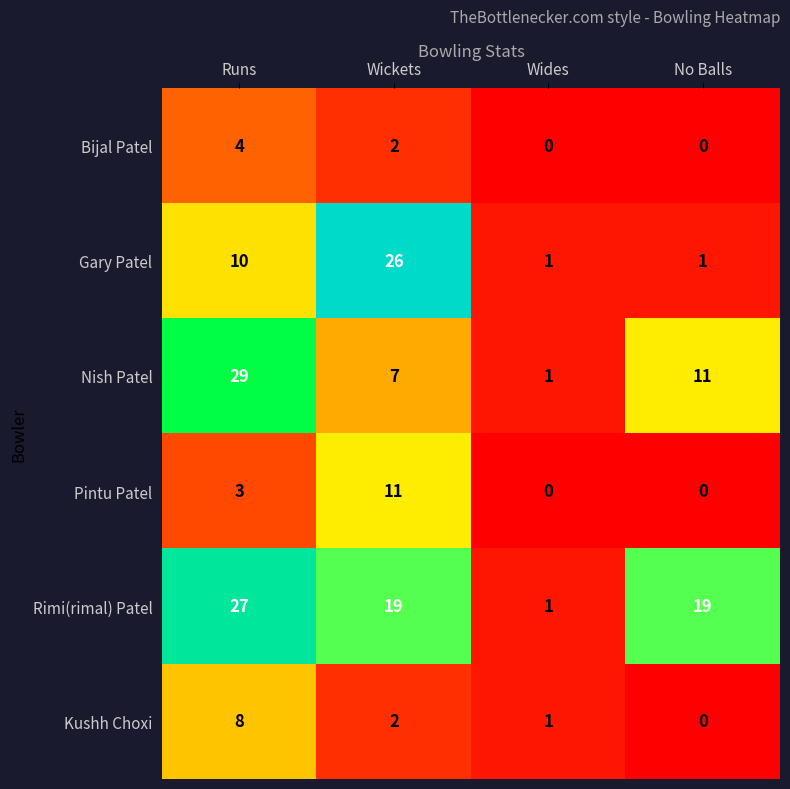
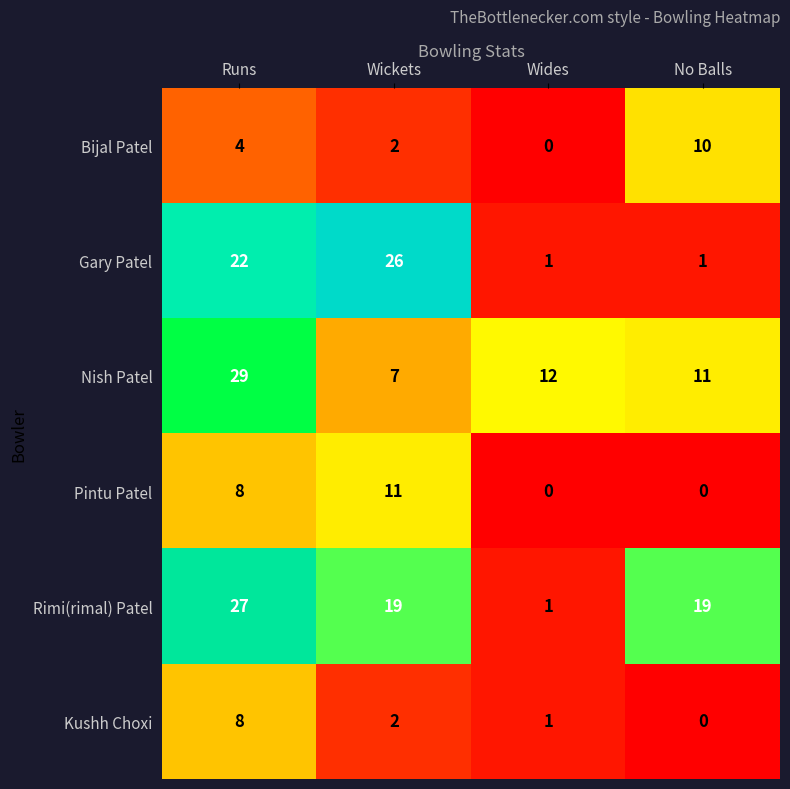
  {
    "Bijal Patel": {
      "Runs": 4,
      "Wickets": 2,
      "Wides": 0,
-     "No Balls": 0
+     "No Balls": 10
    },
    "Gary Patel": {
-     "Runs": 10,
+     "Runs": 22,
      "Wickets": 26,
      "Wides": 1,
      "No Balls": 1
    },
    "Nish Patel": {
      "Runs": 29,
      "Wickets": 7,
-     "Wides": 1,
+     "Wides": 12,
      "No Balls": 11
    },
    "Pintu Patel": {
-     "Runs": 3,
+     "Runs": 8,
      "Wickets": 11,
      "Wides": 0,
      "No Balls": 0
    },
    "Rimi(rimal) Patel": {
      "Runs": 27,
      "Wickets": 19,
      "Wides": 1,
      "No Balls": 19
    },
    "Kushh Choxi": {
      "Runs": 8,
      "Wickets": 2,
      "Wides": 1,
      "No Balls": 0
    }
  }
